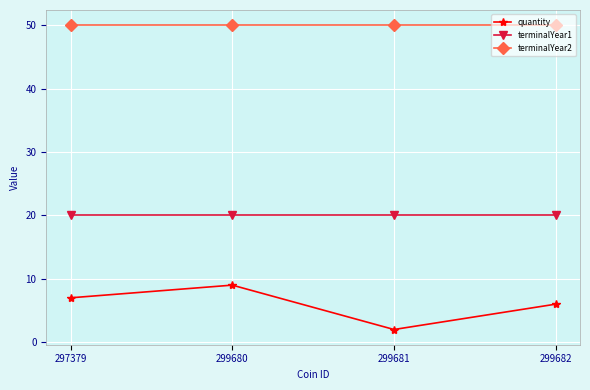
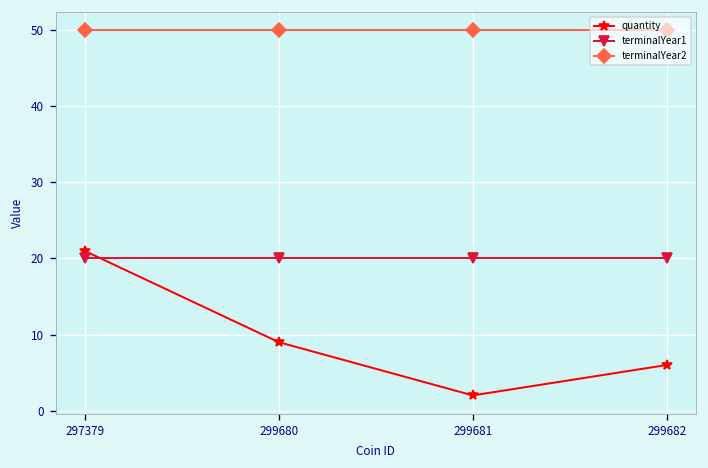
  {
    "quantity": {
-     "297379": 7,
+     "297379": 21,
      "299680": 9,
      "299681": 2,
      "299682": 6
    },
    "terminalYear1": {
      "297379": 20,
      "299680": 20,
      "299681": 20,
      "299682": 20
    },
    "terminalYear2": {
      "297379": 50,
      "299680": 50,
      "299681": 50
    }
  }
